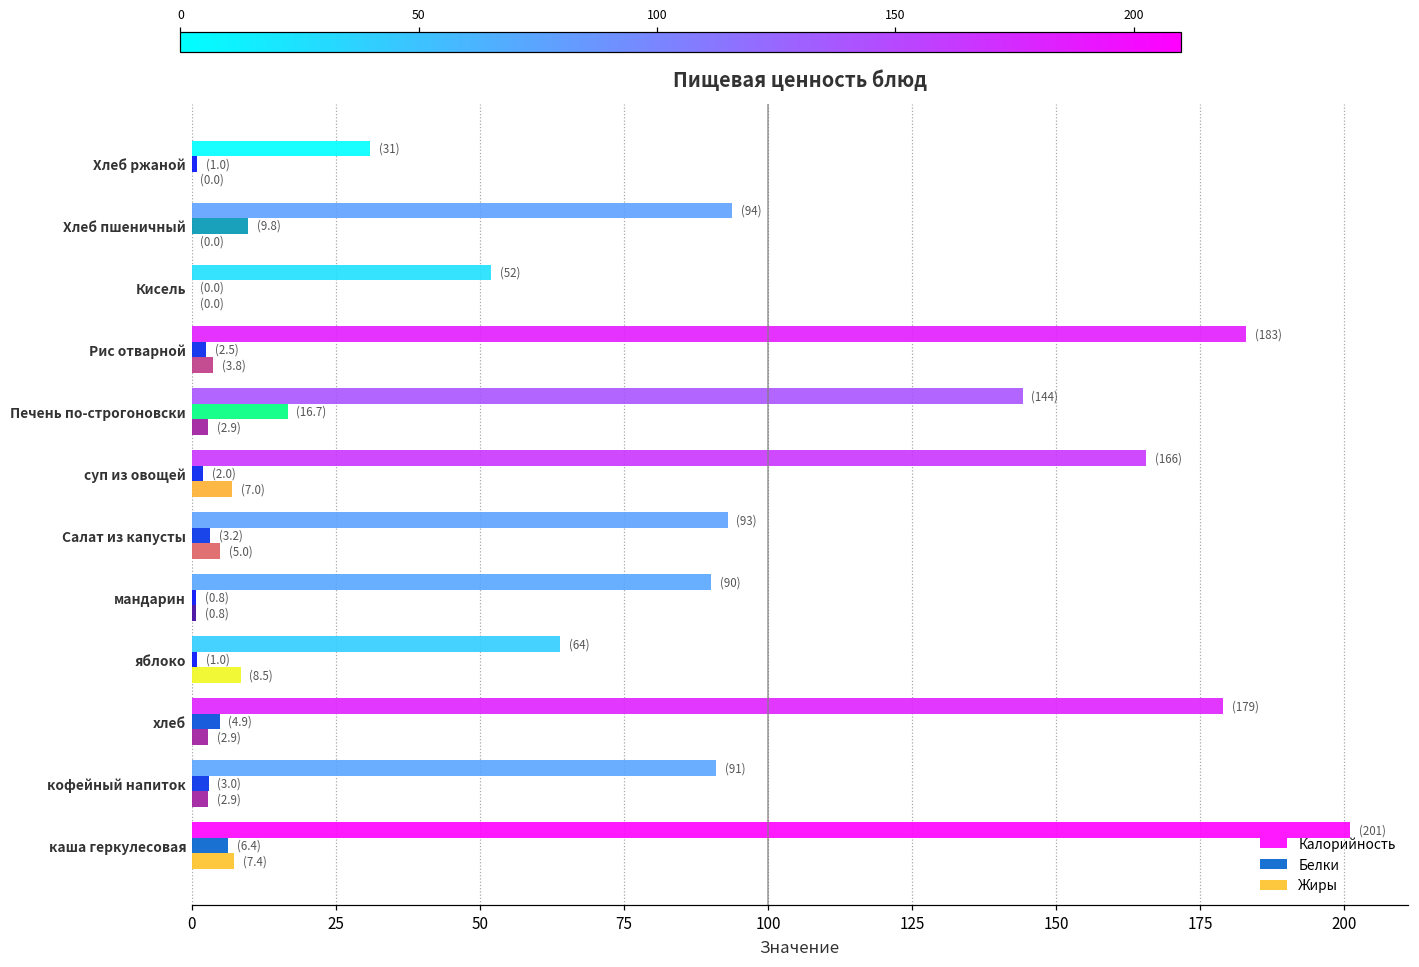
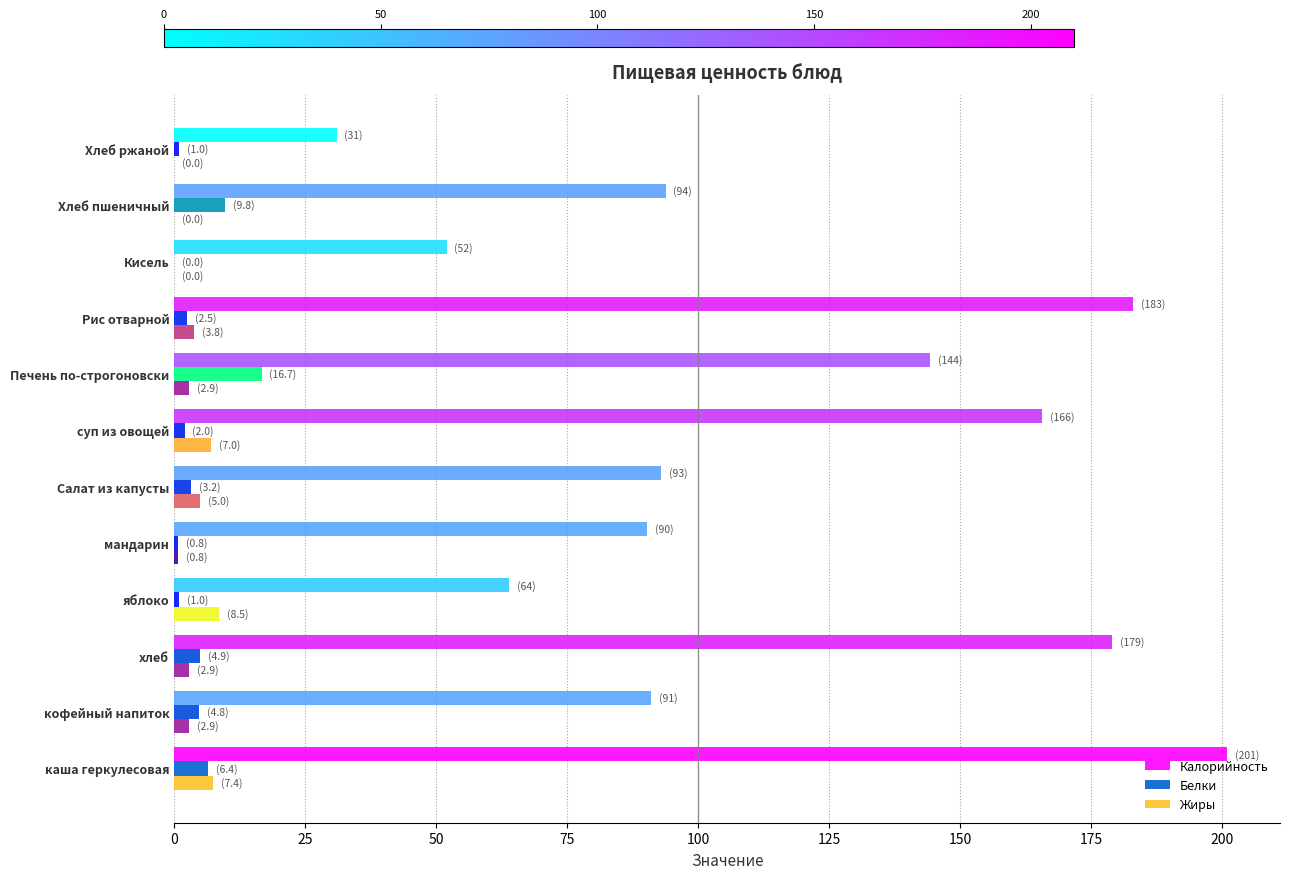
  {
    "Калорийность": {
      "Хлеб ржаной": "(31)",
      "Хлеб пшеничный": "(94)",
      "Кисель": "(52)",
      "Рис отварной": "(183)",
      "Печень по-строгоновски": "(144)",
      "суп из овощей": "(166)",
      "Салат из капусты": "(93)",
      "мандарин": "(90)",
      "яблоко": "(64)",
      "хлеб": "(179)",
      "кофейный напиток": "(91)",
      "каша геркулесовая": "(201)"
    },
    "Белки": {
      "Хлеб ржаной": "(1.0)",
      "Хлеб пшеничный": "(9.8)",
      "Кисель": "(0.0)",
      "Рис отварной": "(2.5)",
      "Печень по-строгоновски": "(16.7)",
      "суп из овощей": "(2.0)",
      "Салат из капусты": "(3.2)",
      "мандарин": "(0.8)",
      "яблоко": "(1.0)",
      "хлеб": "(4.9)",
-     "кофейный напиток": "(3.0)",
+     "кофейный напиток": "(4.8)",
      "каша геркулесовая": "(6.4)"
    },
    "Жиры": {
      "Хлеб ржаной": "(0.0)",
      "Хлеб пшеничный": "(0.0)",
      "Кисель": "(0.0)",
      "Рис отварной": "(3.8)",
      "Печень по-строгоновски": "(2.9)",
      "суп из овощей": "(7.0)",
      "Салат из капусты": "(5.0)",
      "мандарин": "(0.8)",
      "яблоко": "(8.5)",
      "хлеб": "(2.9)",
      "кофейный напиток": "(2.9)",
      "каша геркулесовая": "(7.4)"
    }
  }
